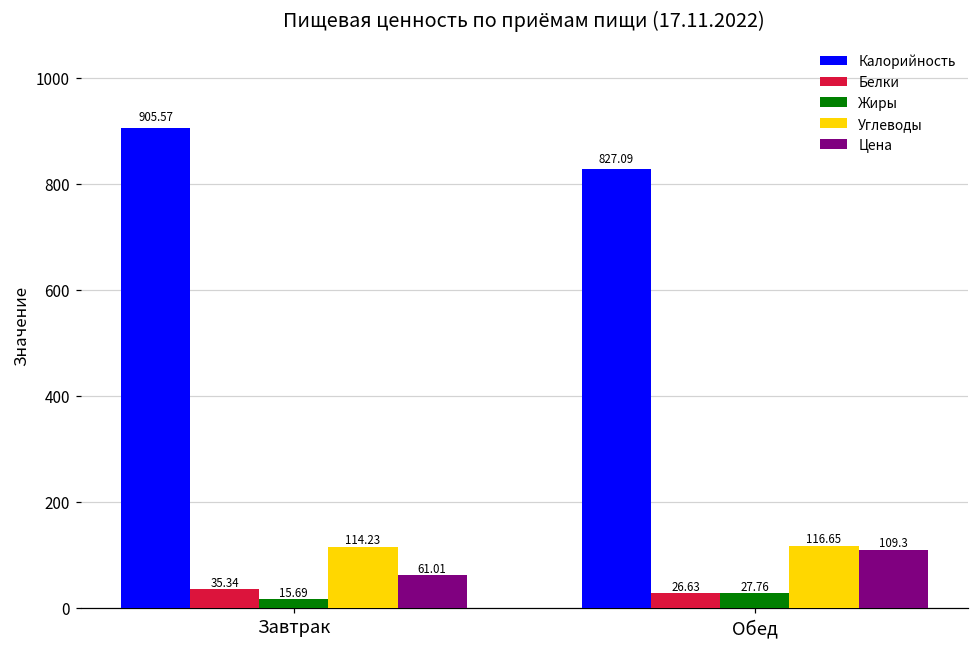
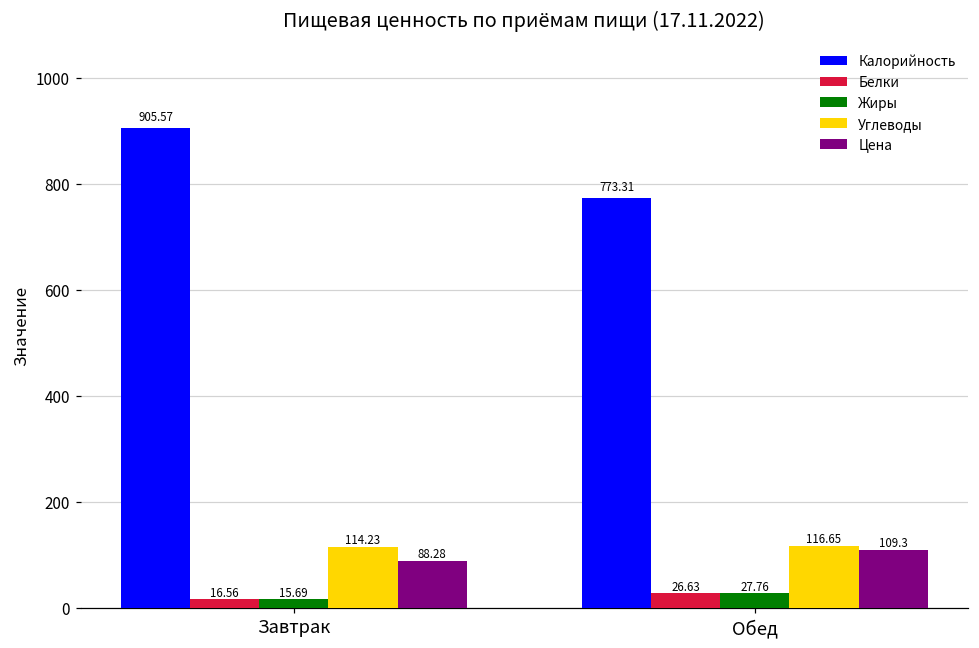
  {
    "Калорийность": {
      "Завтрак": 905.57,
-     "Обед": 827.09
+     "Обед": 773.31
    },
    "Белки": {
-     "Завтрак": 35.34,
+     "Завтрак": 16.56,
      "Обед": 26.63
    },
    "Жиры": {
      "Завтрак": 15.69,
      "Обед": 27.76
    },
    "Углеводы": {
      "Завтрак": 114.23,
      "Обед": 116.65
    },
    "Цена": {
-     "Завтрак": 61.01,
+     "Завтрак": 88.28,
      "Обед": 109.3
    }
  }
